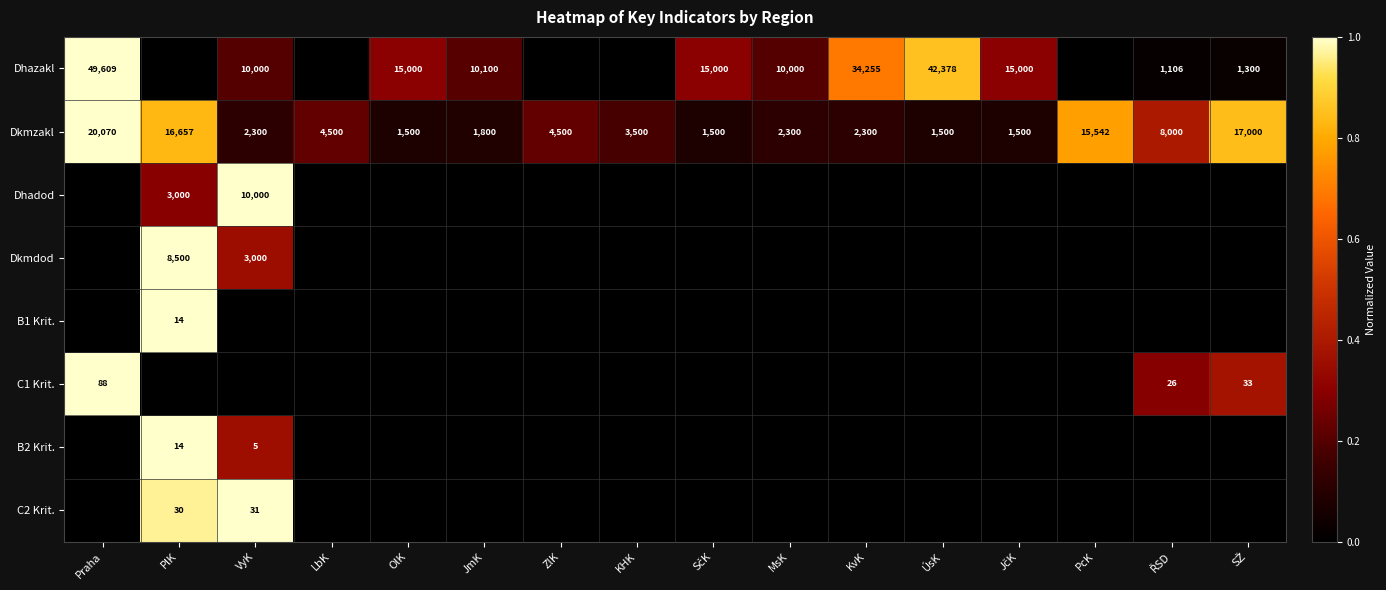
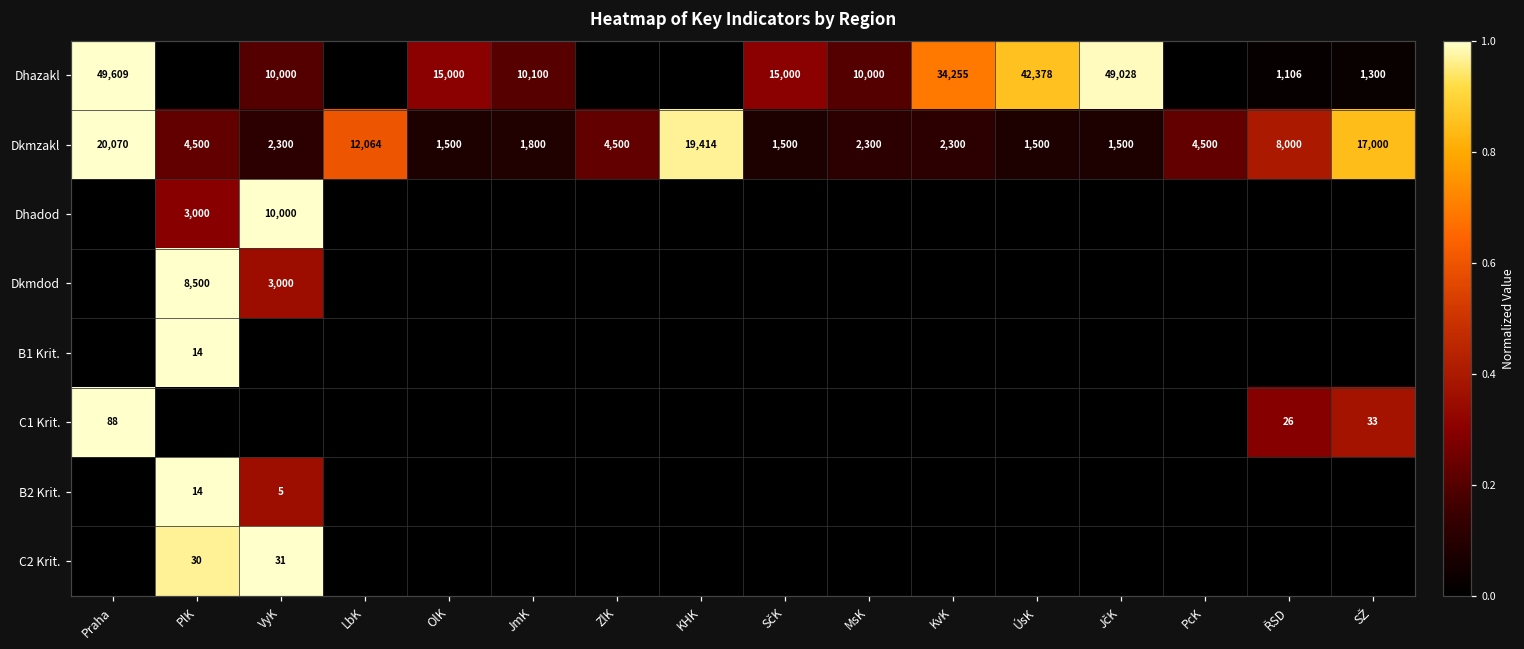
  {
    "Dhazakl": {
      "Praha": "49,609",
      "VyK": "10,000",
      "OlK": "15,000",
      "JmK": "10,100",
      "SčK": "15,000",
      "MsK": "10,000",
      "KvK": "34,255",
      "ÚsK": "42,378",
-     "JčK": "15,000",
+     "JčK": "49,028",
      "ŘSD": "1,106",
      "SŽ": "1,300"
    },
    "Dkmzakl": {
      "Praha": "20,070",
-     "PlK": "16,657",
+     "PlK": "4,500",
      "VyK": "2,300",
-     "LbK": "4,500",
+     "LbK": "12,064",
      "OlK": "1,500",
      "JmK": "1,800",
      "ZlK": "4,500",
-     "KHK": "3,500",
+     "KHK": "19,414",
      "SčK": "1,500",
      "MsK": "2,300",
      "KvK": "2,300",
      "ÚsK": "1,500",
      "JčK": "1,500",
-     "PcK": "15,542",
+     "PcK": "4,500",
      "ŘSD": "8,000",
      "SŽ": "17,000"
    },
    "Dhadod": {
      "PlK": "3,000",
      "VyK": "10,000"
    },
    "Dkmdod": {
      "PlK": "8,500",
      "VyK": "3,000"
    },
    "B1 Krit.": {
      "PlK": "14"
    },
    "C1 Krit.": {
      "Praha": "88",
      "ŘSD": "26",
      "SŽ": "33"
    },
    "B2 Krit.": {
      "PlK": "14",
      "VyK": "5"
    },
    "C2 Krit.": {
      "PlK": "30",
      "VyK": "31"
    }
  }
